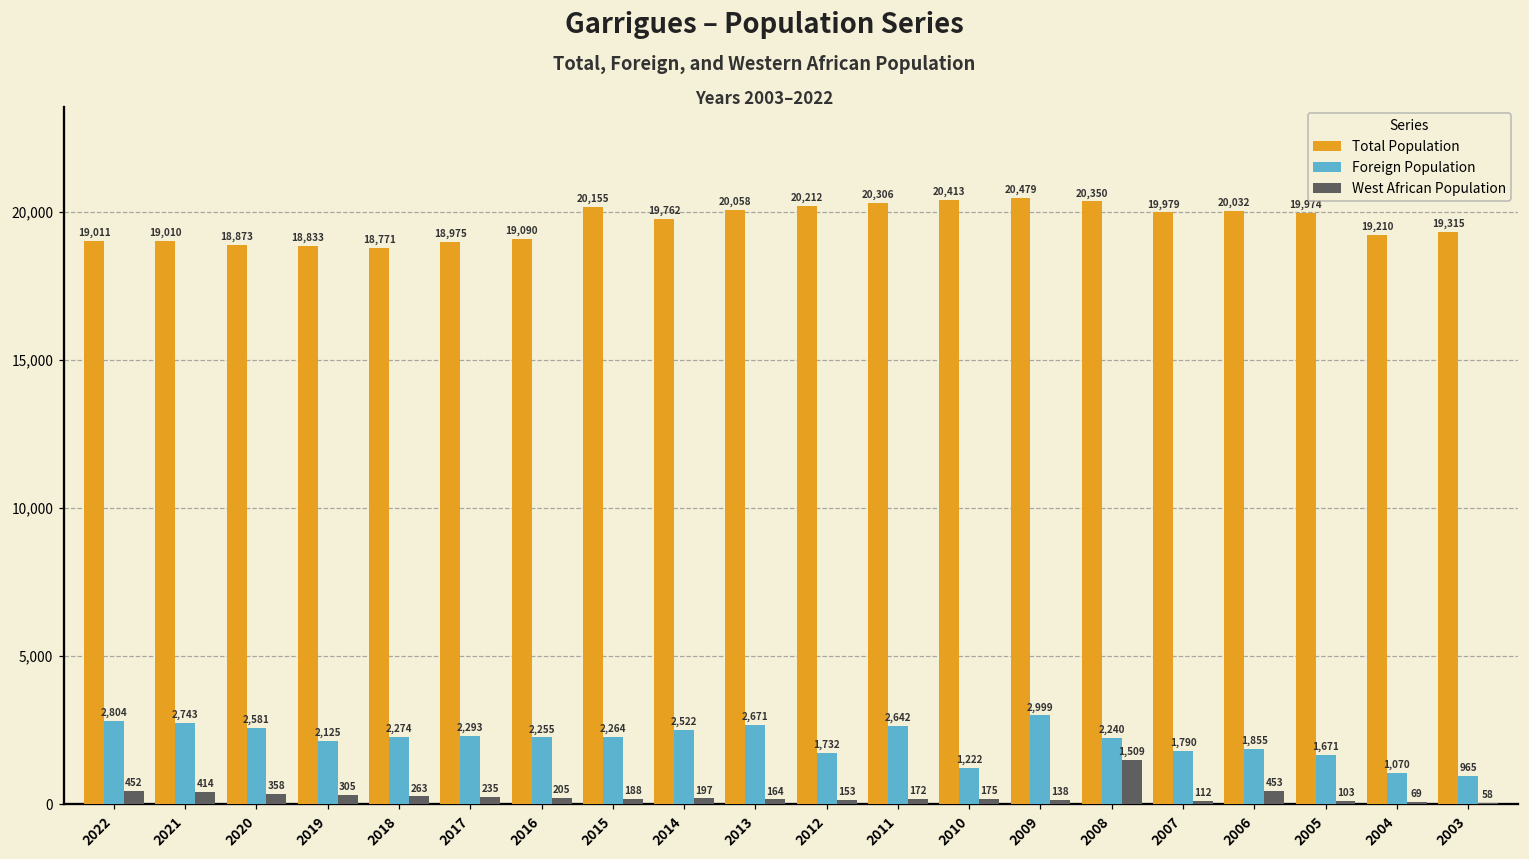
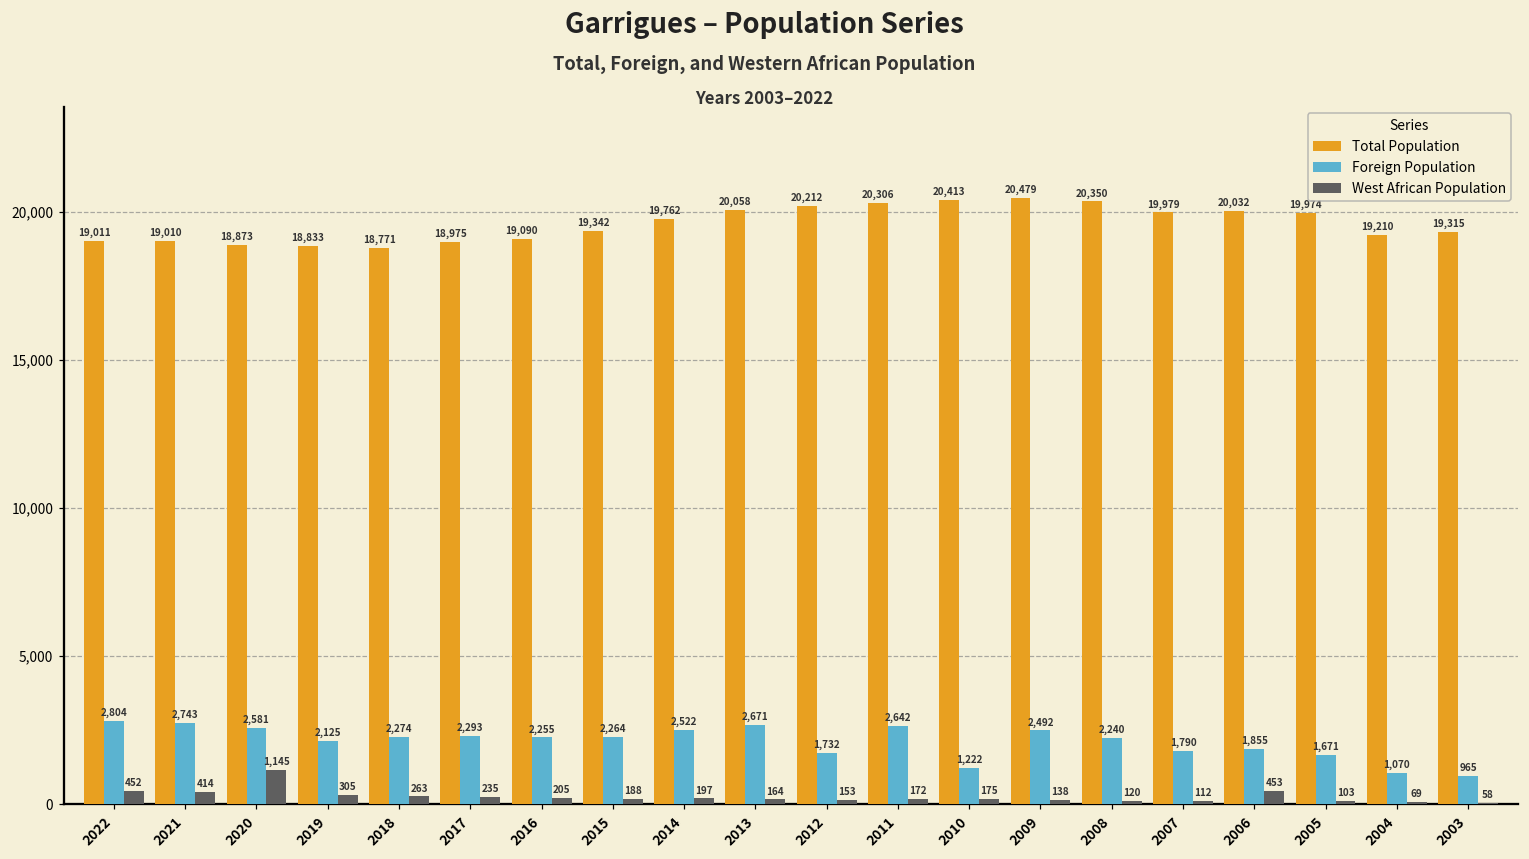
  {
    "Total Population": {
      "2022": "19,011",
      "2021": "19,010",
      "2020": "18,873",
      "2019": "18,833",
      "2018": "18,771",
      "2017": "18,975",
      "2016": "19,090",
-     "2015": "20,155",
+     "2015": "19,342",
      "2014": "19,762",
      "2013": "20,058",
      "2012": "20,212",
      "2011": "20,306",
      "2010": "20,413",
      "2009": "20,479",
      "2008": "20,350",
      "2007": "19,979",
      "2006": "20,032",
      "2004": "19,210",
      "2003": "19,315"
    },
    "Foreign Population": {
      "2022": "2,804",
      "2021": "2,743",
      "2020": "2,581",
      "2019": "2,125",
      "2018": "2,274",
      "2017": "2,293",
      "2016": "2,255",
      "2015": "2,264",
      "2014": "2,522",
      "2013": "2,671",
      "2012": "1,732",
      "2011": "2,642",
      "2010": "1,222",
-     "2009": "2,999",
+     "2009": "2,492",
      "2008": "2,240",
      "2007": "1,790",
      "2006": "1,855",
      "2005": "1,671",
      "2004": "1,070",
      "2003": "965"
    },
    "West African Population": {
      "2022": "452",
      "2021": "414",
-     "2020": "358",
+     "2020": "1,145",
      "2019": "305",
      "2018": "263",
      "2017": "235",
      "2016": "205",
      "2015": "188",
      "2014": "197",
      "2013": "164",
      "2012": "153",
      "2011": "172",
      "2010": "175",
      "2009": "138",
-     "2008": "1,509",
+     "2008": "120",
      "2007": "112",
      "2006": "453",
      "2005": "103",
      "2004": "69",
      "2003": "58"
    }
  }
